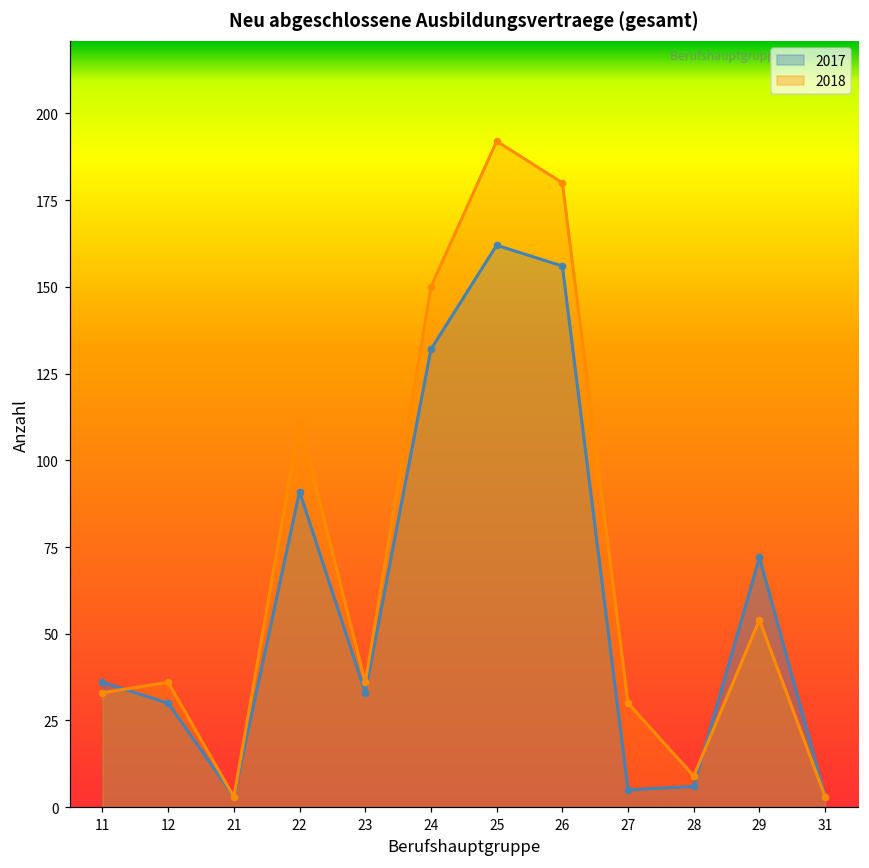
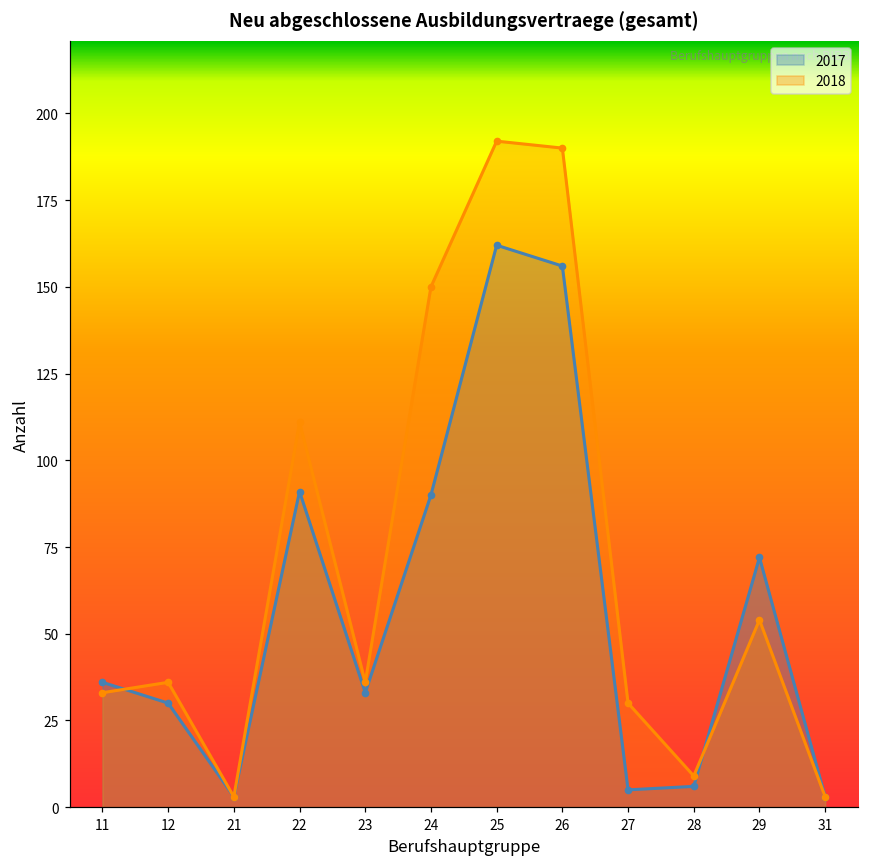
  {
    "2017": {
      "11": 36,
      "12": 30,
      "22": 91,
      "23": 33,
-     "24": 132,
+     "24": 90,
      "25": 162,
      "26": 156,
      "27": 5,
      "28": 6,
      "29": 72
    },
    "2018": {
      "11": 33,
      "12": 36,
      "22": 111,
      "23": 36,
      "24": 150,
      "25": 192,
-     "26": 180,
+     "26": 190,
      "27": 30,
      "28": 9,
      "29": 54
    }
  }
